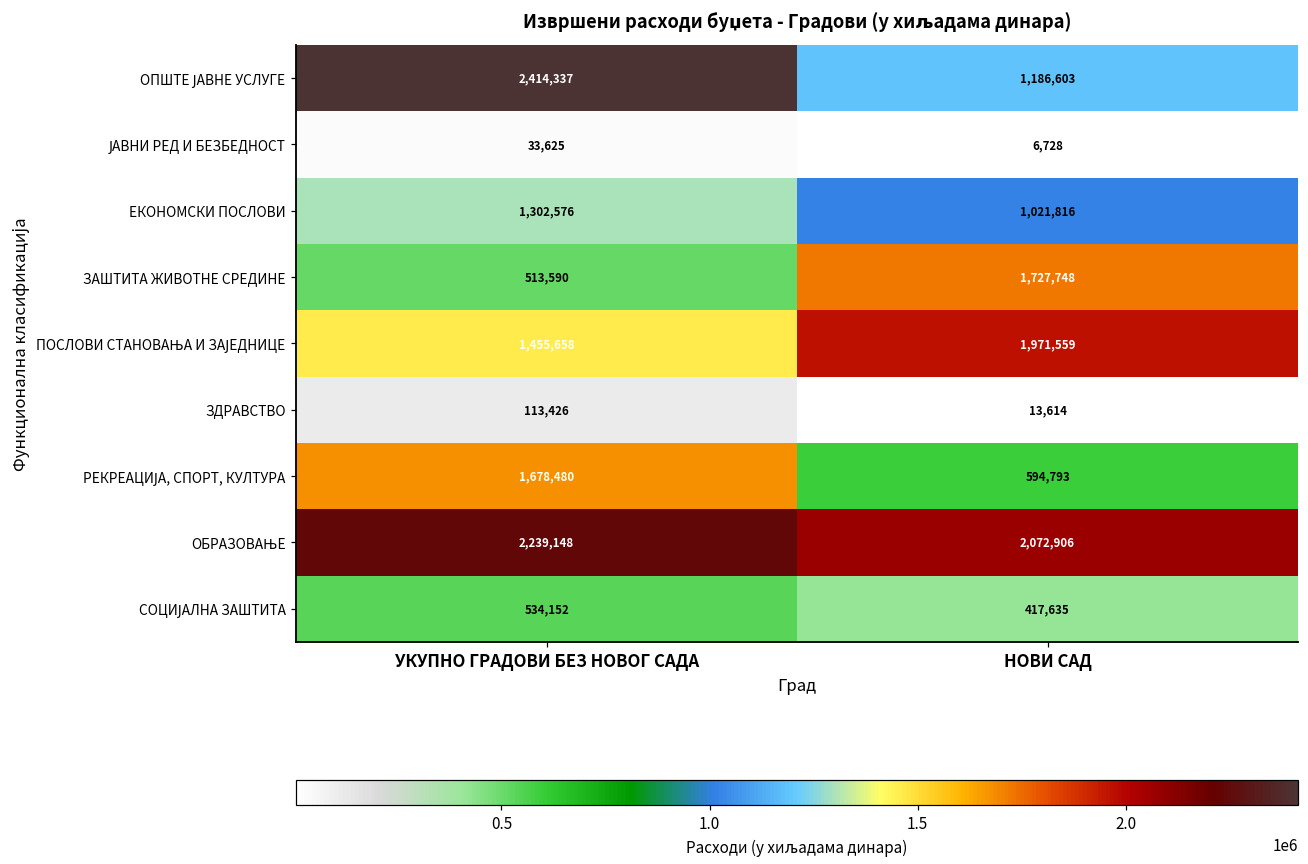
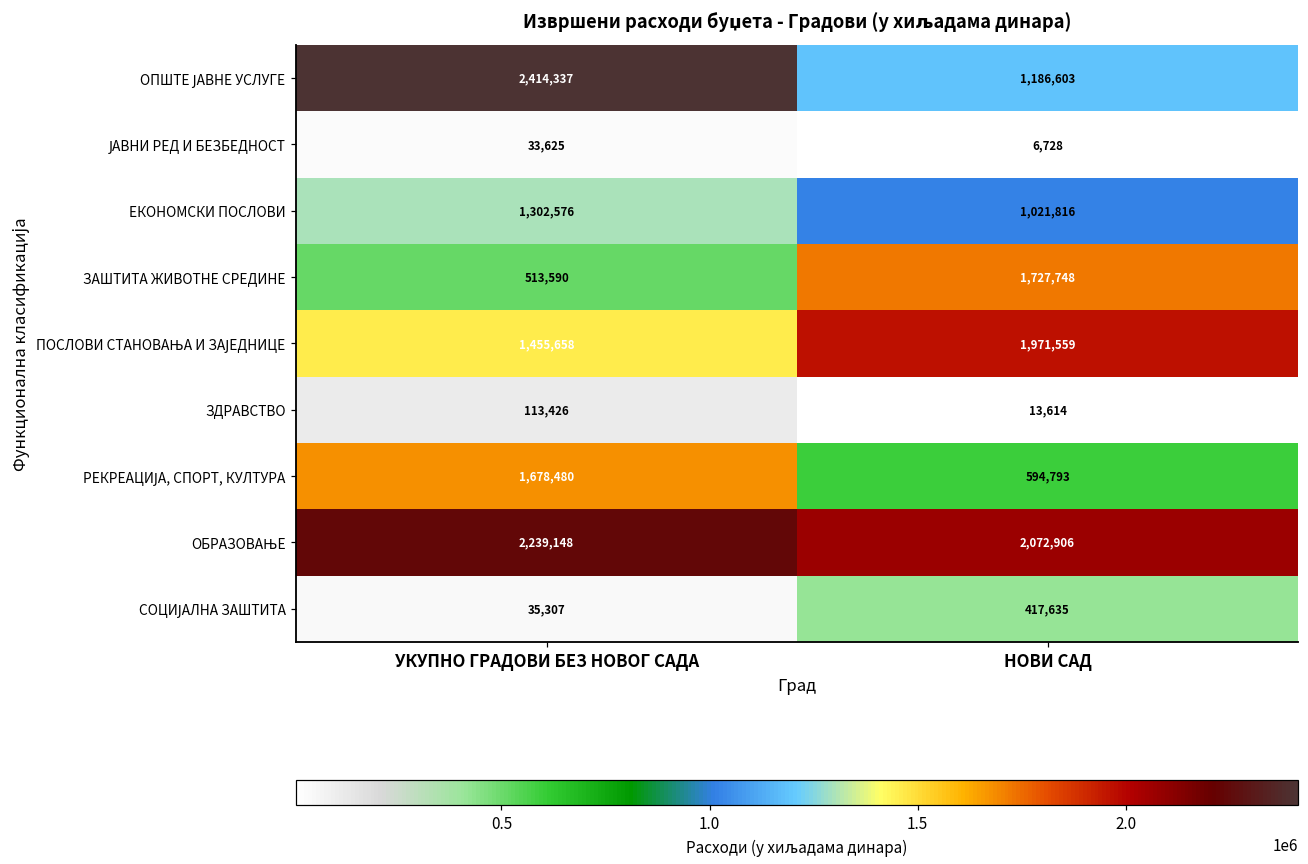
  {
    "ОПШТЕ ЈАВНЕ УСЛУГЕ": {
      "УКУПНО ГРАДОВИ БЕЗ НОВОГ САДА": "2,414,337",
      "НОВИ САД": "1,186,603"
    },
    "ЈАВНИ РЕД И БЕЗБЕДНОСТ": {
      "УКУПНО ГРАДОВИ БЕЗ НОВОГ САДА": "33,625",
      "НОВИ САД": "6,728"
    },
    "ЕКОНОМСКИ ПОСЛОВИ": {
      "УКУПНО ГРАДОВИ БЕЗ НОВОГ САДА": "1,302,576",
      "НОВИ САД": "1,021,816"
    },
    "ЗАШТИТА ЖИВОТНЕ СРЕДИНЕ": {
      "УКУПНО ГРАДОВИ БЕЗ НОВОГ САДА": "513,590",
      "НОВИ САД": "1,727,748"
    },
    "ПОСЛОВИ СТАНОВАЊА И ЗАЈЕДНИЦЕ": {
      "УКУПНО ГРАДОВИ БЕЗ НОВОГ САДА": "1,455,658",
      "НОВИ САД": "1,971,559"
    },
    "ЗДРАВСТВО": {
      "УКУПНО ГРАДОВИ БЕЗ НОВОГ САДА": "113,426",
      "НОВИ САД": "13,614"
    },
    "РЕКРЕАЦИЈА, СПОРТ, КУЛТУРА": {
      "УКУПНО ГРАДОВИ БЕЗ НОВОГ САДА": "1,678,480",
      "НОВИ САД": "594,793"
    },
    "ОБРАЗОВАЊЕ": {
      "УКУПНО ГРАДОВИ БЕЗ НОВОГ САДА": "2,239,148",
      "НОВИ САД": "2,072,906"
    },
    "СОЦИЈАЛНА ЗАШТИТА": {
-     "УКУПНО ГРАДОВИ БЕЗ НОВОГ САДА": "534,152",
+     "УКУПНО ГРАДОВИ БЕЗ НОВОГ САДА": "35,307",
      "НОВИ САД": "417,635"
    }
  }
